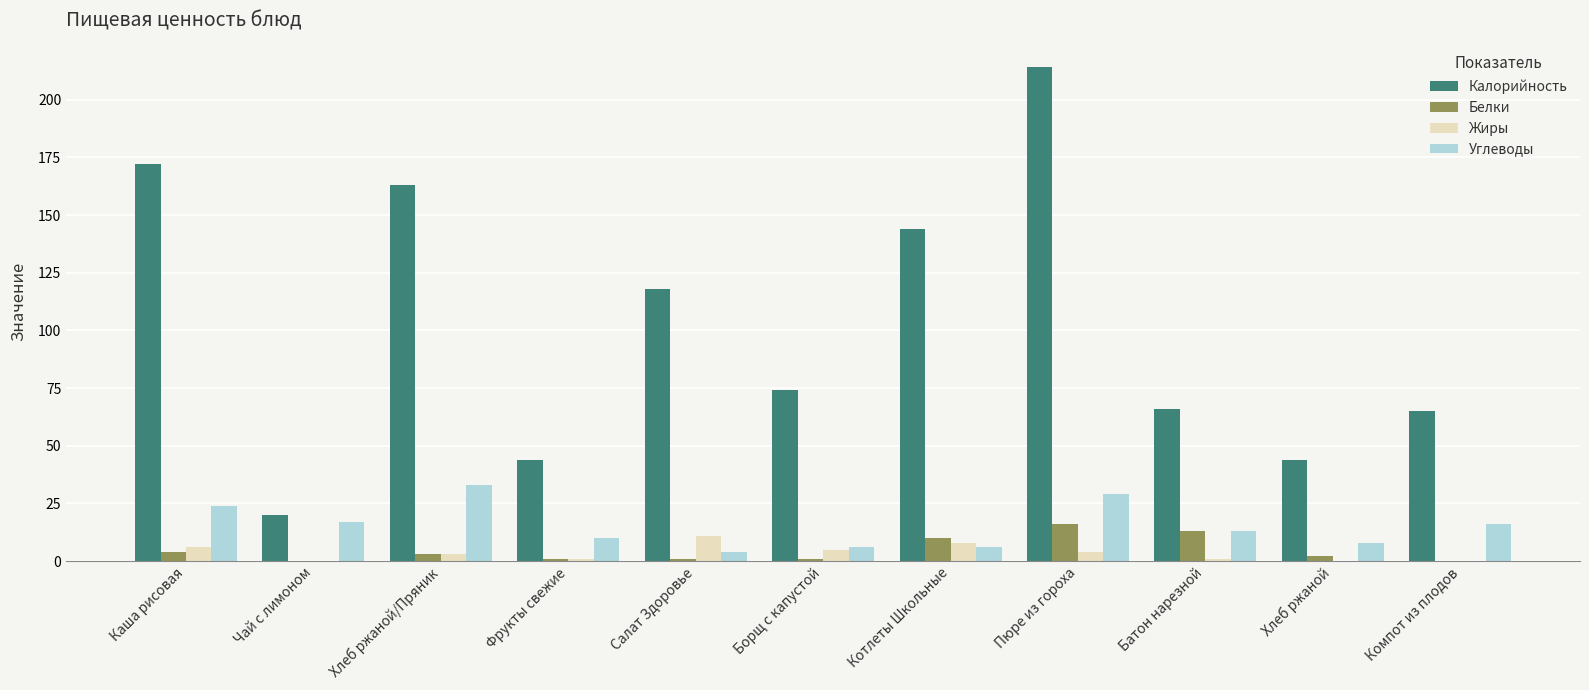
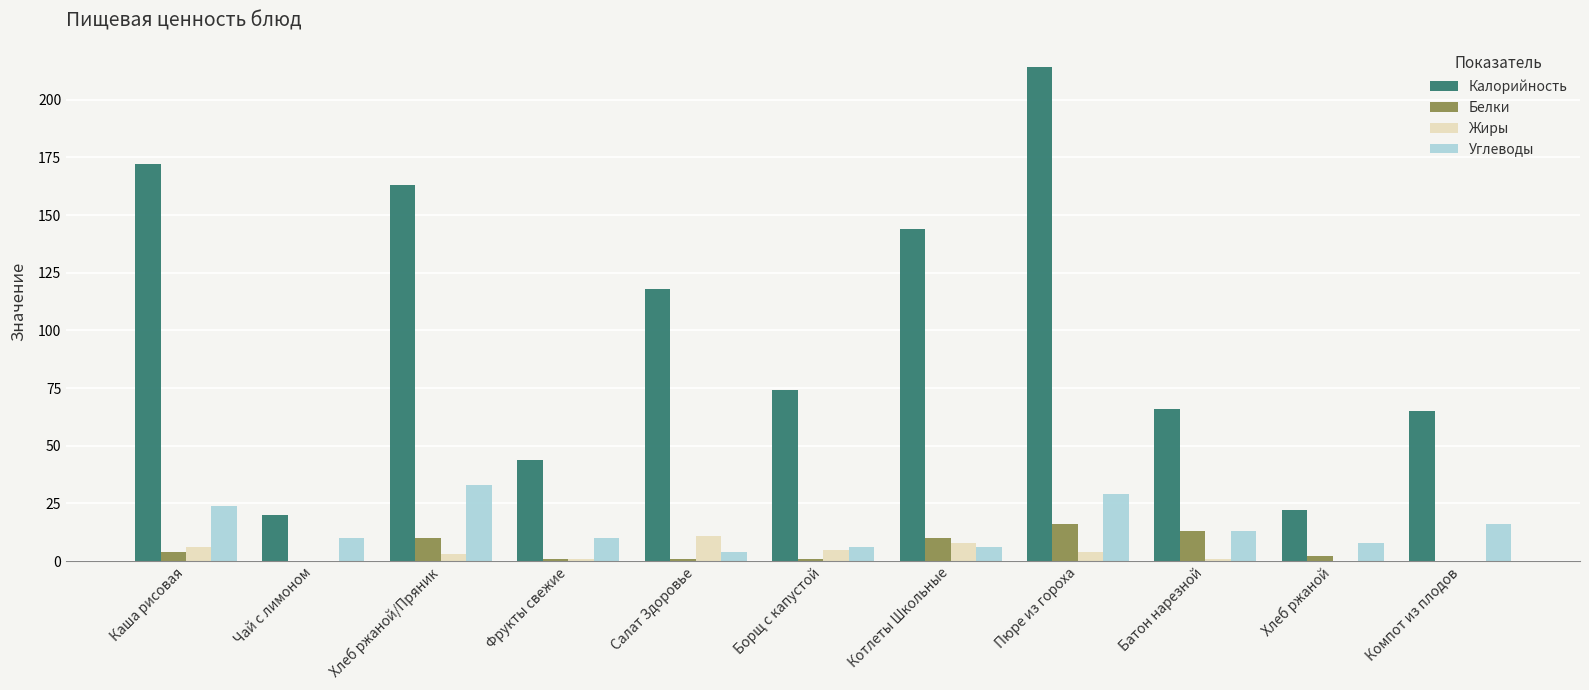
  {
    "Калорийность": {
      "Каша рисовая": 172,
      "Чай с лимоном": 20,
      "Хлеб ржаной/Пряник": 163,
      "Фрукты свежие": 44,
      "Салат Здоровье": 118,
      "Борщ с капустой": 74,
      "Котлеты Школьные": 144,
      "Пюре из гороха": 214,
      "Батон нарезной": 66,
-     "Хлеб ржаной": 44,
+     "Хлеб ржаной": 22,
      "Компот из плодов": 65
    },
    "Белки": {
      "Каша рисовая": 4,
      "Чай с лимоном": 0,
-     "Хлеб ржаной/Пряник": 3,
+     "Хлеб ржаной/Пряник": 10,
      "Котлеты Школьные": 10,
      "Пюре из гороха": 16,
      "Батон нарезной": 13,
      "Хлеб ржаной": 2,
      "Компот из плодов": 0
    },
    "Жиры": {
      "Каша рисовая": 6,
      "Чай с лимоном": 0,
      "Хлеб ржаной/Пряник": 3,
      "Салат Здоровье": 11,
      "Борщ с капустой": 5,
      "Котлеты Школьные": 8,
      "Пюре из гороха": 4,
      "Хлеб ржаной": 0,
      "Компот из плодов": 0
    },
    "Углеводы": {
      "Каша рисовая": 24,
-     "Чай с лимоном": 17,
+     "Чай с лимоном": 10,
      "Хлеб ржаной/Пряник": 33,
      "Фрукты свежие": 10,
      "Салат Здоровье": 4,
      "Борщ с капустой": 6,
      "Котлеты Школьные": 6,
      "Пюре из гороха": 29,
      "Батон нарезной": 13,
      "Хлеб ржаной": 8,
      "Компот из плодов": 16
    }
  }
